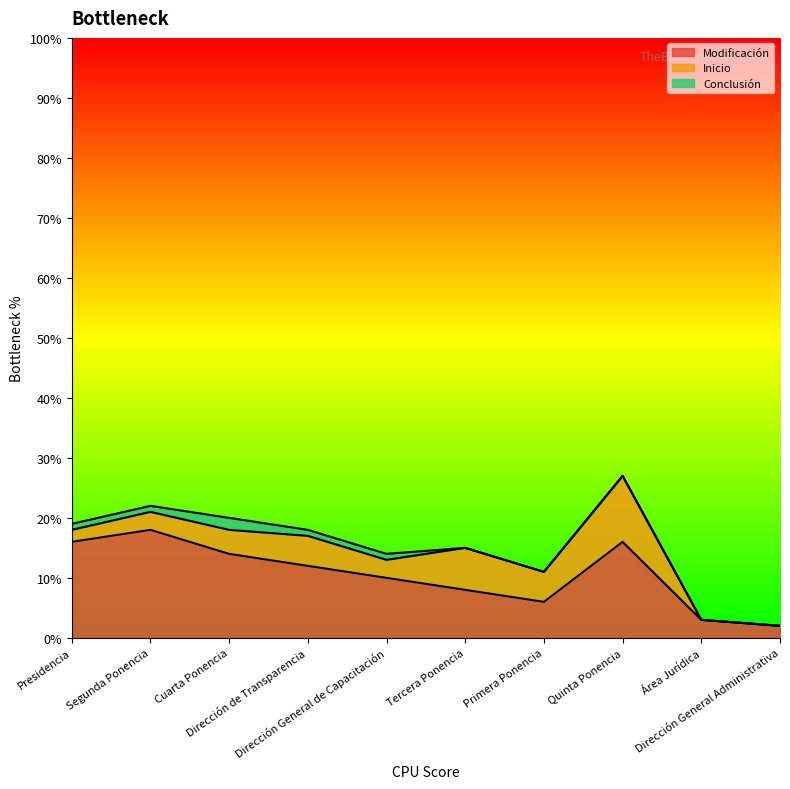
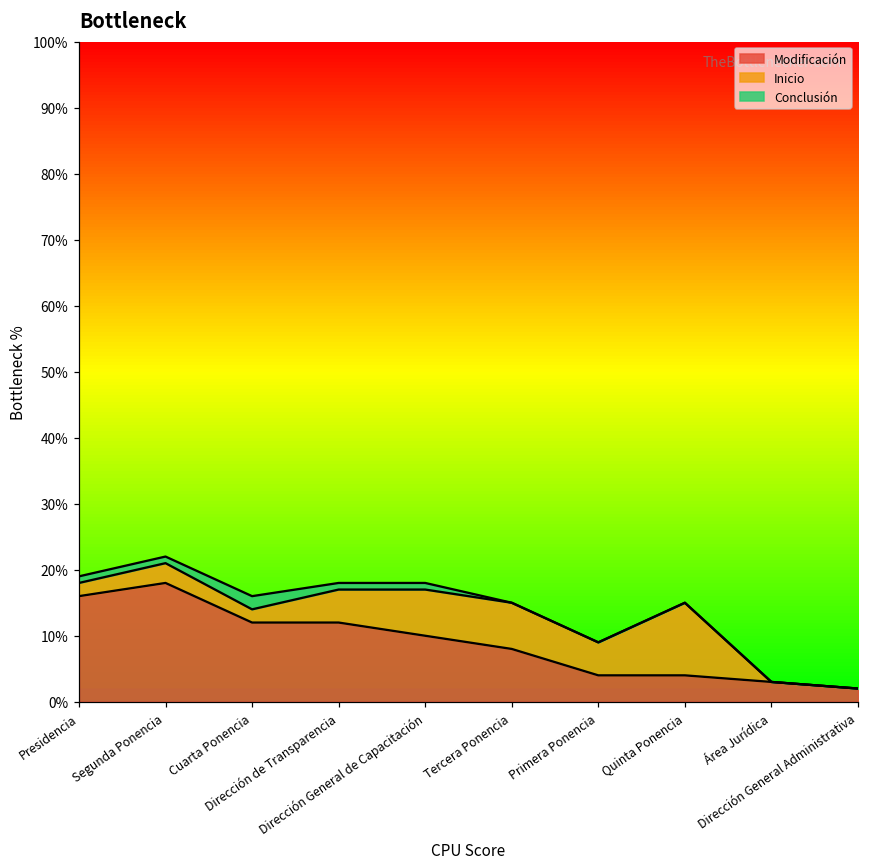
  {
    "Modificación": {
      "Presidencia": "16%",
      "Segunda Ponencia": "18%",
-     "Cuarta Ponencia": "14%",
+     "Cuarta Ponencia": "12%",
      "Dirección de Transparencia": "12%",
      "Dirección General de Capacitación": "10%",
      "Tercera Ponencia": "8%",
-     "Primera Ponencia": "6%",
-     "Quinta Ponencia": "16%"
+     "Primera Ponencia": "4%",
+     "Quinta Ponencia": "4%"
    },
    "Inicio": {
      "Presidencia": "2%",
      "Segunda Ponencia": "3%",
-     "Cuarta Ponencia": "4%",
+     "Cuarta Ponencia": "2%",
      "Dirección de Transparencia": "5%",
-     "Dirección General de Capacitación": "3%"
+     "Dirección General de Capacitación": "7%"
    },
    "Conclusión": {
      "Presidencia": "1%",
      "Segunda Ponencia": "1%",
      "Cuarta Ponencia": "2%",
      "Dirección de Transparencia": "1%",
      "Dirección General de Capacitación": "1%"
    }
  }
